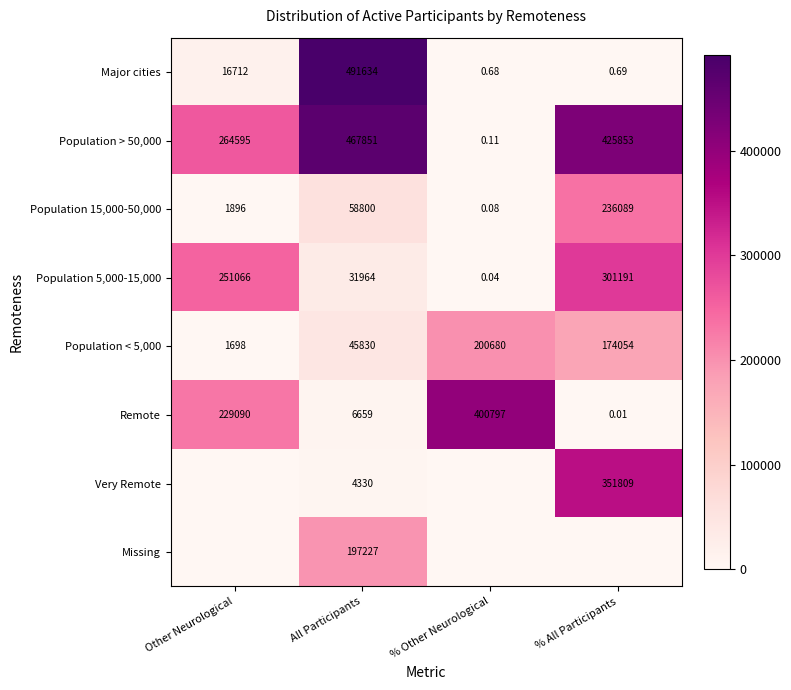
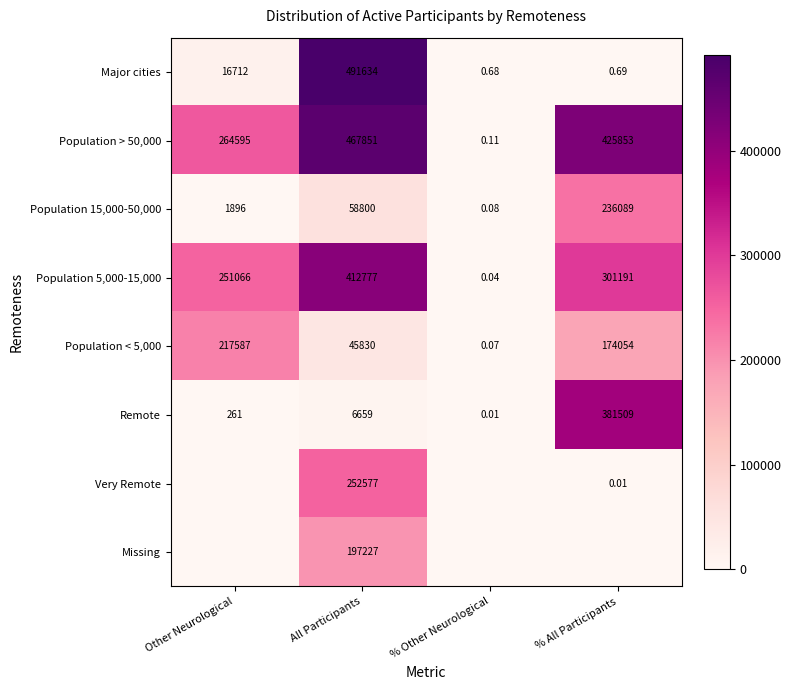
  {
    "Major cities": {
      "Other Neurological": 16712,
      "All Participants": 491634,
      "% Other Neurological": 0.68,
      "% All Participants": 0.69
    },
    "Population > 50,000": {
      "Other Neurological": 264595,
      "All Participants": 467851,
      "% Other Neurological": 0.11,
      "% All Participants": 425853
    },
    "Population 15,000-50,000": {
      "Other Neurological": 1896,
      "All Participants": 58800,
      "% Other Neurological": 0.08,
      "% All Participants": 236089
    },
    "Population 5,000-15,000": {
      "Other Neurological": 251066,
-     "All Participants": 31964,
+     "All Participants": 412777,
      "% Other Neurological": 0.04,
      "% All Participants": 301191
    },
    "Population < 5,000": {
-     "Other Neurological": 1698,
+     "Other Neurological": 217587,
      "All Participants": 45830,
-     "% Other Neurological": 200680,
+     "% Other Neurological": 0.07,
      "% All Participants": 174054
    },
    "Remote": {
-     "Other Neurological": 229090,
+     "Other Neurological": 261,
      "All Participants": 6659,
-     "% Other Neurological": 400797,
-     "% All Participants": 0.01
+     "% Other Neurological": 0.01,
+     "% All Participants": 381509
    },
    "Very Remote": {
-     "All Participants": 4330,
-     "% All Participants": 351809
+     "All Participants": 252577,
+     "% All Participants": 0.01
    },
    "Missing": {
      "All Participants": 197227
    }
  }
